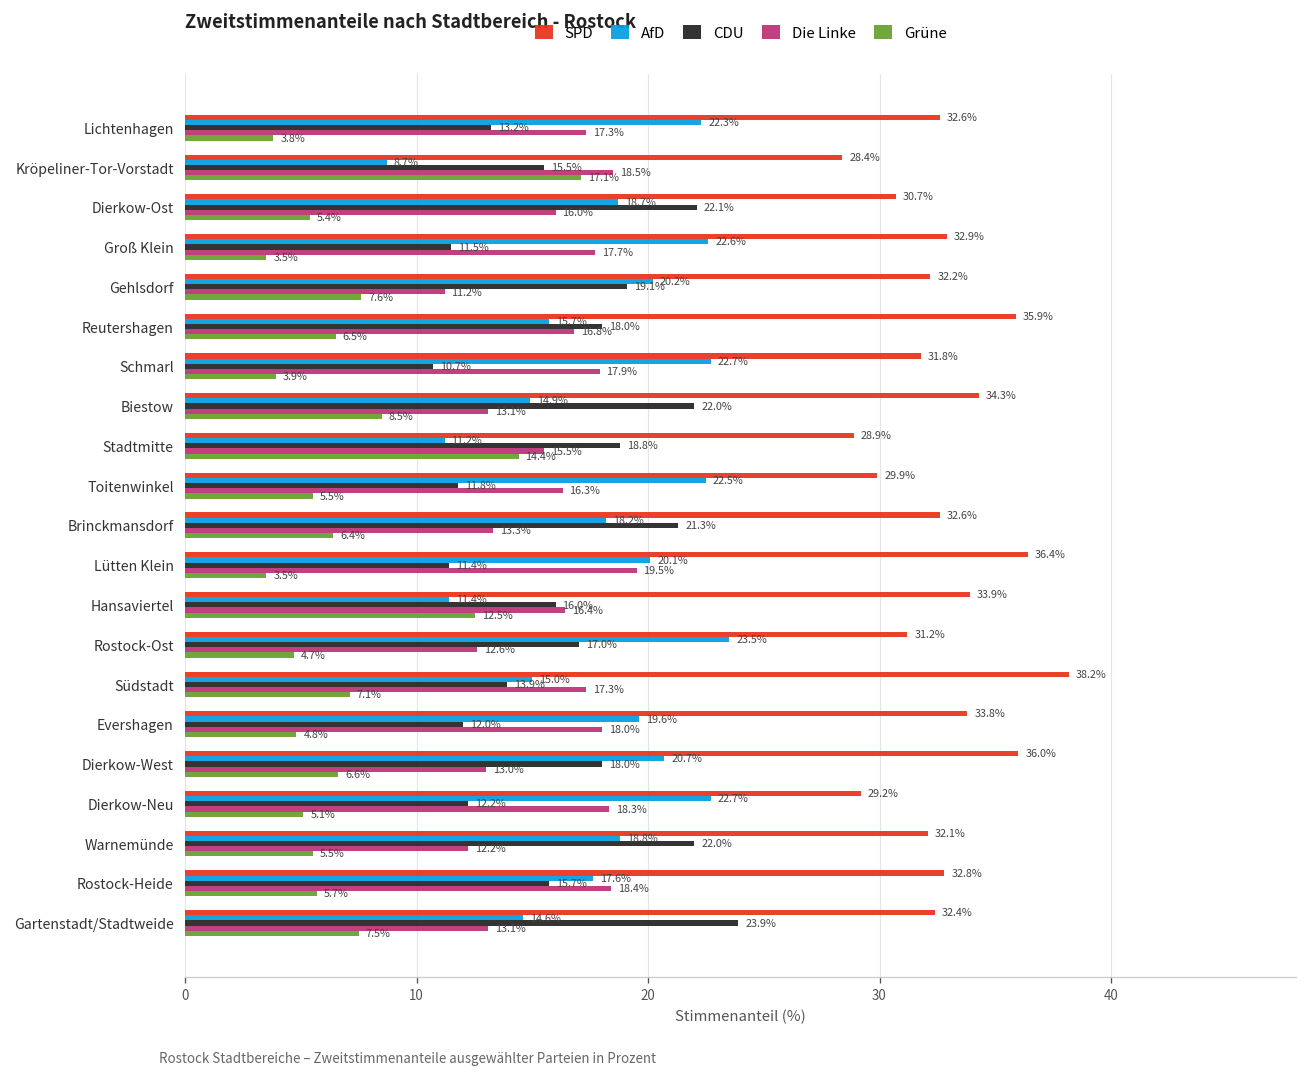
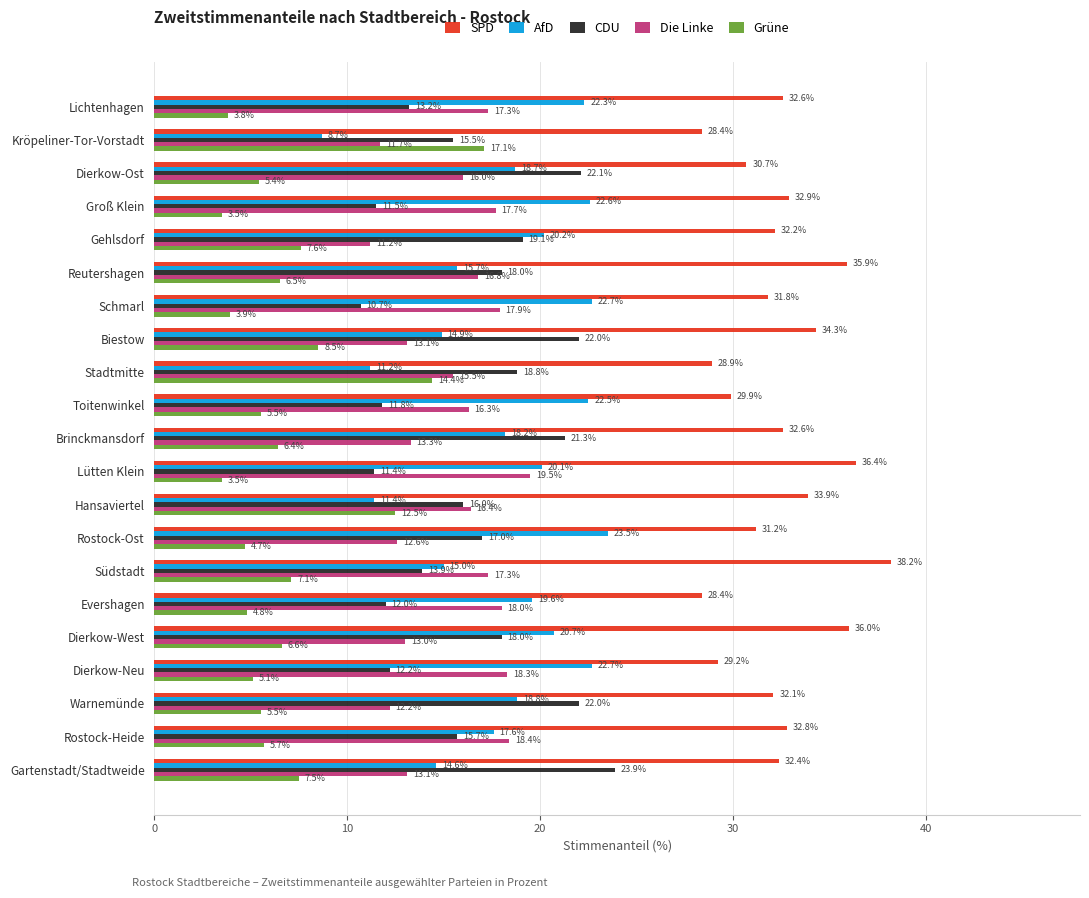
  {
    "SPD": {
      "Lichtenhagen": "32.6%",
      "Kröpeliner-Tor-Vorstadt": "28.4%",
      "Dierkow-Ost": "30.7%",
      "Groß Klein": "32.9%",
      "Gehlsdorf": "32.2%",
      "Reutershagen": "35.9%",
      "Schmarl": "31.8%",
      "Biestow": "34.3%",
      "Stadtmitte": "28.9%",
      "Toitenwinkel": "29.9%",
      "Brinckmansdorf": "32.6%",
      "Lütten Klein": "36.4%",
      "Hansaviertel": "33.9%",
      "Rostock-Ost": "31.2%",
      "Südstadt": "38.2%",
-     "Evershagen": "33.8%",
+     "Evershagen": "28.4%",
      "Dierkow-West": "36.0%",
      "Dierkow-Neu": "29.2%",
      "Warnemünde": "32.1%",
      "Rostock-Heide": "32.8%",
      "Gartenstadt/Stadtweide": "32.4%"
    },
    "AfD": {
      "Lichtenhagen": "22.3%",
      "Kröpeliner-Tor-Vorstadt": "8.7%",
      "Dierkow-Ost": "18.7%",
      "Groß Klein": "22.6%",
      "Gehlsdorf": "20.2%",
      "Reutershagen": "15.7%",
      "Schmarl": "22.7%",
      "Biestow": "14.9%",
      "Stadtmitte": "11.2%",
      "Toitenwinkel": "22.5%",
      "Brinckmansdorf": "18.2%",
      "Lütten Klein": "20.1%",
      "Hansaviertel": "11.4%",
      "Rostock-Ost": "23.5%",
      "Südstadt": "15.0%",
      "Evershagen": "19.6%",
      "Dierkow-West": "20.7%",
      "Dierkow-Neu": "22.7%",
      "Warnemünde": "18.8%",
      "Rostock-Heide": "17.6%",
      "Gartenstadt/Stadtweide": "14.6%"
    },
    "CDU": {
      "Lichtenhagen": "13.2%",
      "Kröpeliner-Tor-Vorstadt": "15.5%",
      "Dierkow-Ost": "22.1%",
      "Groß Klein": "11.5%",
      "Gehlsdorf": "19.1%",
      "Reutershagen": "18.0%",
      "Schmarl": "10.7%",
      "Biestow": "22.0%",
      "Stadtmitte": "18.8%",
      "Toitenwinkel": "11.8%",
      "Brinckmansdorf": "21.3%",
      "Lütten Klein": "11.4%",
      "Rostock-Ost": "17.0%",
      "Südstadt": "13.9%",
      "Evershagen": "12.0%",
      "Dierkow-West": "18.0%",
      "Dierkow-Neu": "12.2%",
      "Warnemünde": "22.0%",
      "Rostock-Heide": "15.7%",
      "Gartenstadt/Stadtweide": "23.9%"
    },
    "Die Linke": {
      "Lichtenhagen": "17.3%",
-     "Kröpeliner-Tor-Vorstadt": "18.5%",
+     "Kröpeliner-Tor-Vorstadt": "11.7%",
      "Dierkow-Ost": "16.0%",
      "Groß Klein": "17.7%",
      "Gehlsdorf": "11.2%",
      "Reutershagen": "16.8%",
      "Schmarl": "17.9%",
      "Biestow": "13.1%",
      "Stadtmitte": "15.5%",
      "Toitenwinkel": "16.3%",
      "Brinckmansdorf": "13.3%",
      "Lütten Klein": "19.5%",
      "Rostock-Ost": "12.6%",
      "Südstadt": "17.3%",
      "Evershagen": "18.0%",
      "Dierkow-West": "13.0%",
      "Dierkow-Neu": "18.3%",
      "Warnemünde": "12.2%",
      "Rostock-Heide": "18.4%",
      "Gartenstadt/Stadtweide": "13.1%"
    },
    "Grüne": {
      "Lichtenhagen": "3.8%",
      "Kröpeliner-Tor-Vorstadt": "17.1%",
      "Dierkow-Ost": "5.4%",
      "Groß Klein": "3.5%",
      "Gehlsdorf": "7.6%",
      "Reutershagen": "6.5%",
      "Schmarl": "3.9%",
      "Biestow": "8.5%",
      "Stadtmitte": "14.4%",
      "Toitenwinkel": "5.5%",
      "Brinckmansdorf": "6.4%",
      "Lütten Klein": "3.5%",
      "Hansaviertel": "12.5%",
      "Rostock-Ost": "4.7%",
      "Südstadt": "7.1%",
      "Evershagen": "4.8%",
      "Dierkow-West": "6.6%",
      "Dierkow-Neu": "5.1%",
      "Warnemünde": "5.5%",
      "Rostock-Heide": "5.7%",
      "Gartenstadt/Stadtweide": "7.5%"
    }
  }
